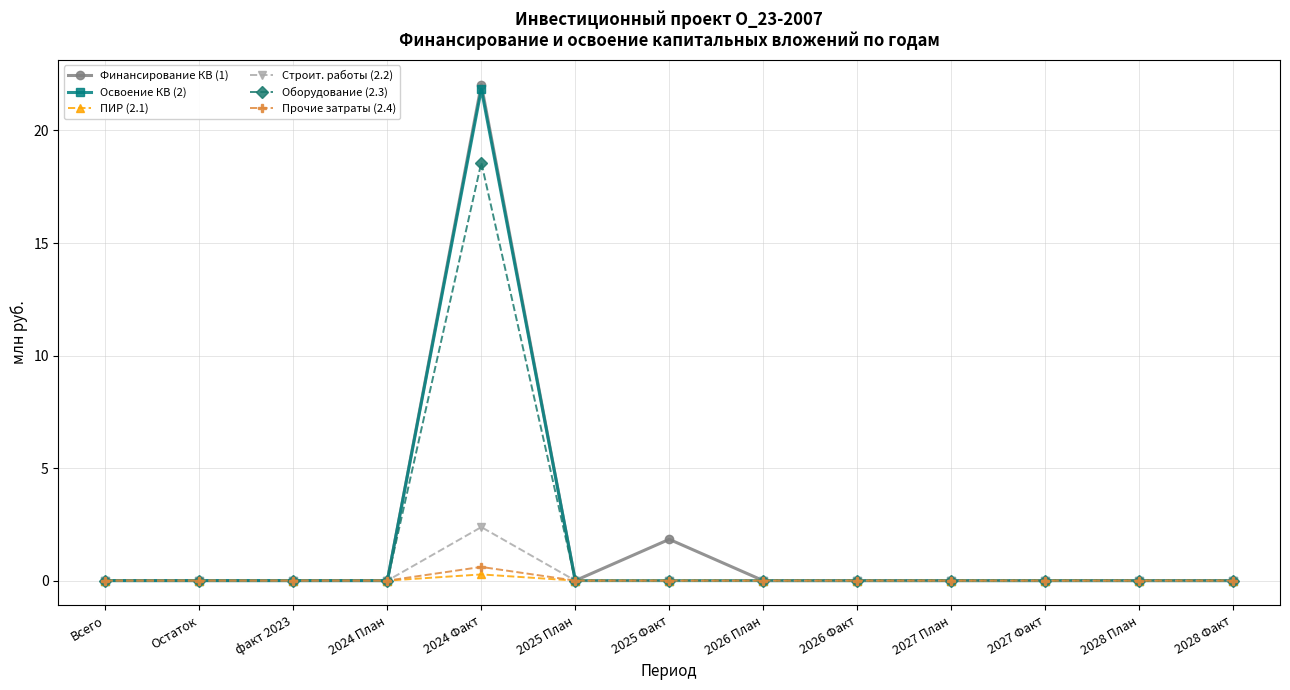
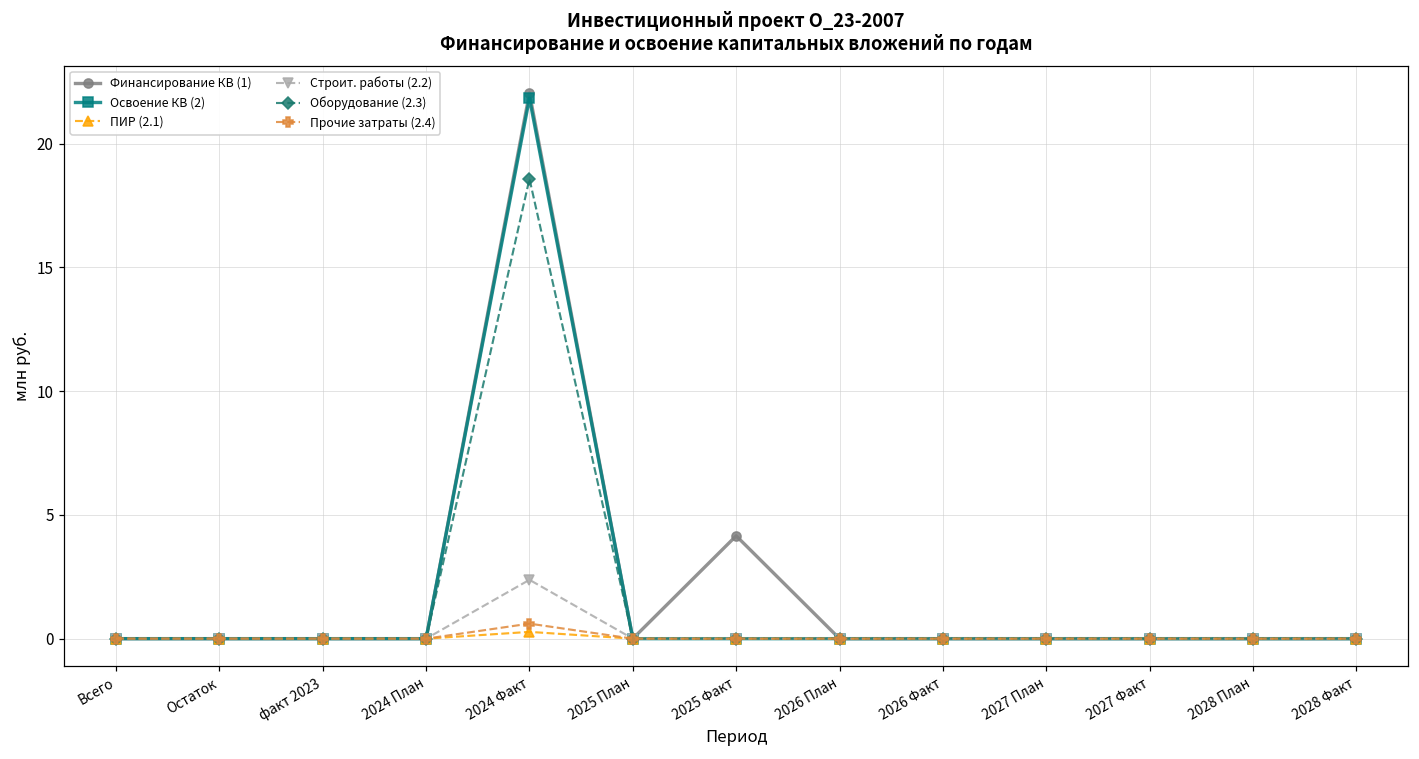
  {
    "Финансирование КВ (1)": {
      "2024 Факт": 22.0,
-     "2025 Факт": 1.8
+     "2025 Факт": 4.2
    },
    "ПИР (2.1)": {
      "2024 Факт": 0.3
    },
    "Строит. работы (2.2)": {
      "2024 Факт": 2.4
    },
    "Прочие затраты (2.4)": {
      "2024 Факт": 0.6
    }
  }
